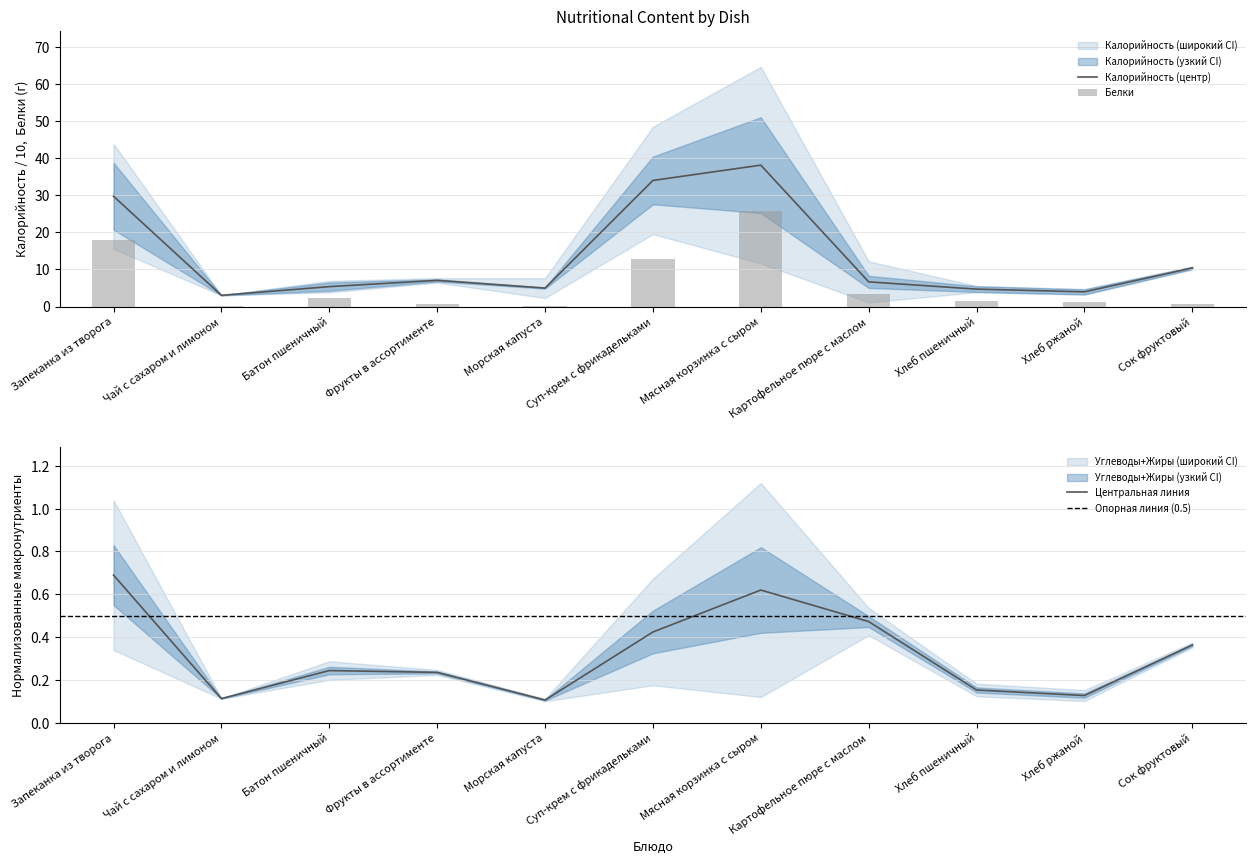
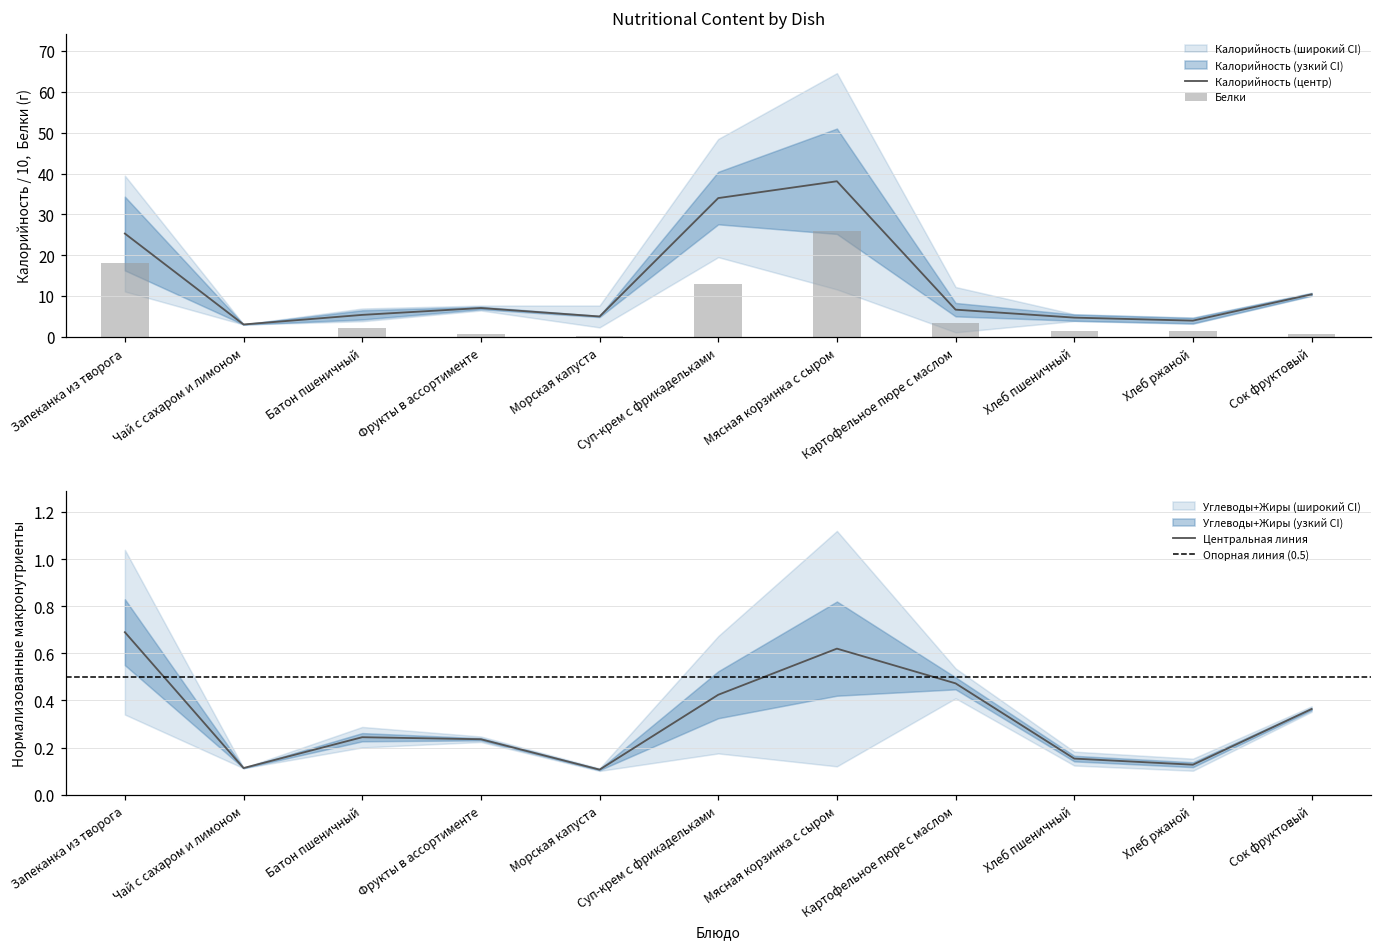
  {
    "Nutritional Content by Dish": {
      "Калорийность (центр)": {
-       "Запеканка из творога": 30,
+       "Запеканка из творога": 25,
        "Батон пшеничный": 5,
        "Суп-крем с фрикадельками": 34,
        "Мясная корзинка с сыром": 38,
        "Картофельное пюре с маслом": 7,
        "Хлеб пшеничный": 5
      }
    }
  }
